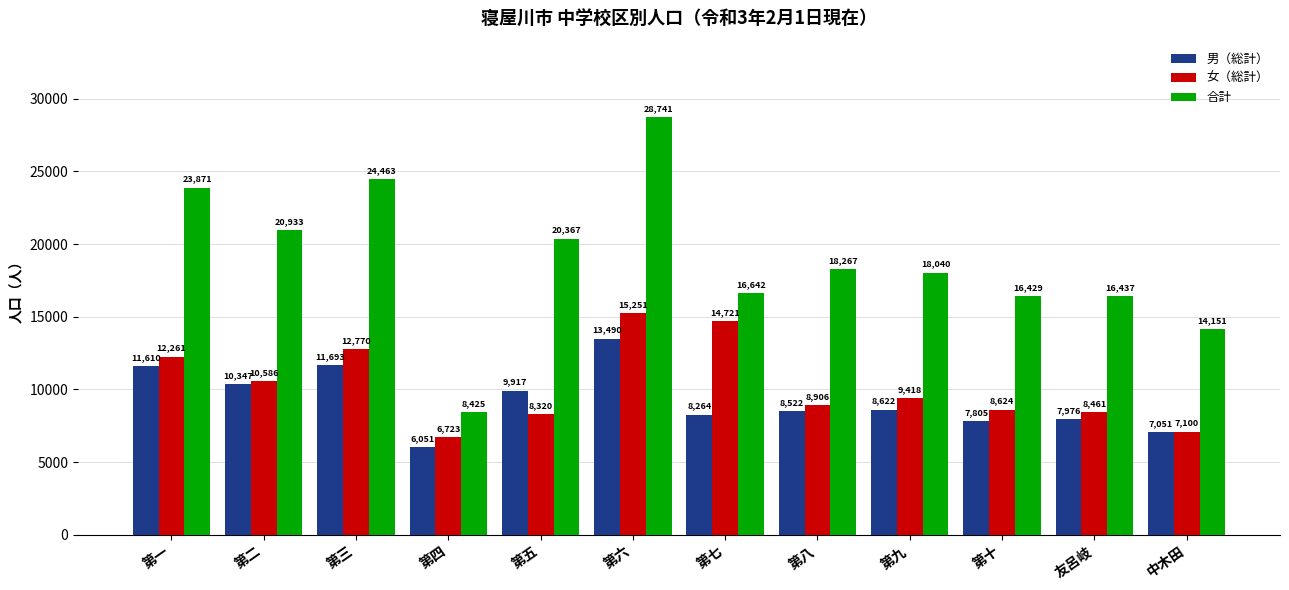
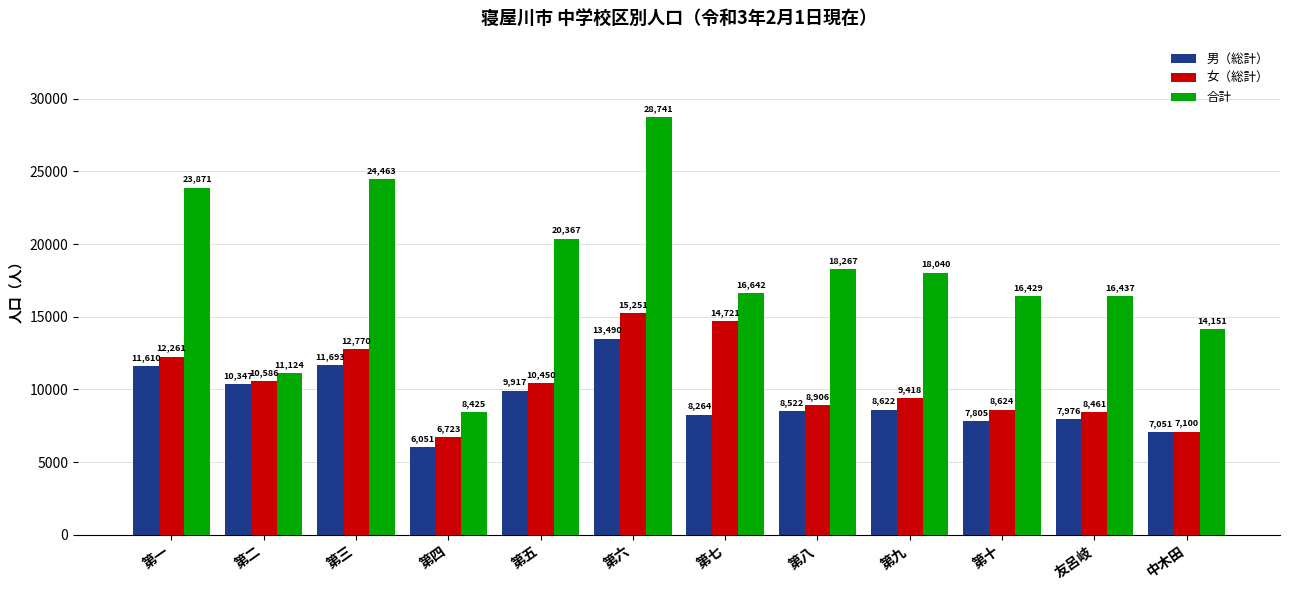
  {
    "男（総計）": {
      "第一": "11,610",
      "第二": "10,347",
      "第三": "11,693",
      "第四": "6,051",
      "第五": "9,917",
      "第六": "13,490",
      "第七": "8,264",
      "第八": "8,522",
      "第九": "8,622",
      "第十": "7,805",
      "友呂岐": "7,976",
      "中木田": "7,051"
    },
    "女（総計）": {
      "第一": "12,261",
      "第二": "10,586",
      "第三": "12,770",
      "第四": "6,723",
-     "第五": "8,320",
+     "第五": "10,450",
      "第六": "15,251",
      "第七": "14,721",
      "第八": "8,906",
      "第九": "9,418",
      "第十": "8,624",
      "友呂岐": "8,461",
      "中木田": "7,100"
    },
    "合計": {
      "第一": "23,871",
-     "第二": "20,933",
+     "第二": "11,124",
      "第三": "24,463",
      "第四": "8,425",
      "第五": "20,367",
      "第六": "28,741",
      "第七": "16,642",
      "第八": "18,267",
      "第九": "18,040",
      "第十": "16,429",
      "友呂岐": "16,437",
      "中木田": "14,151"
    }
  }
